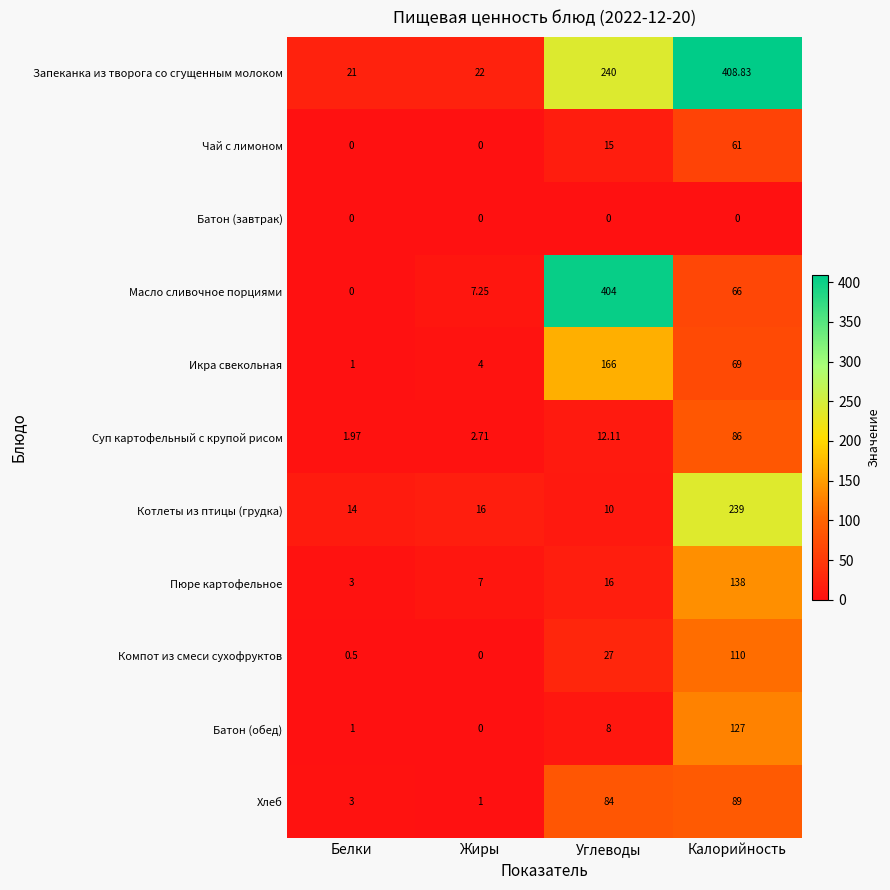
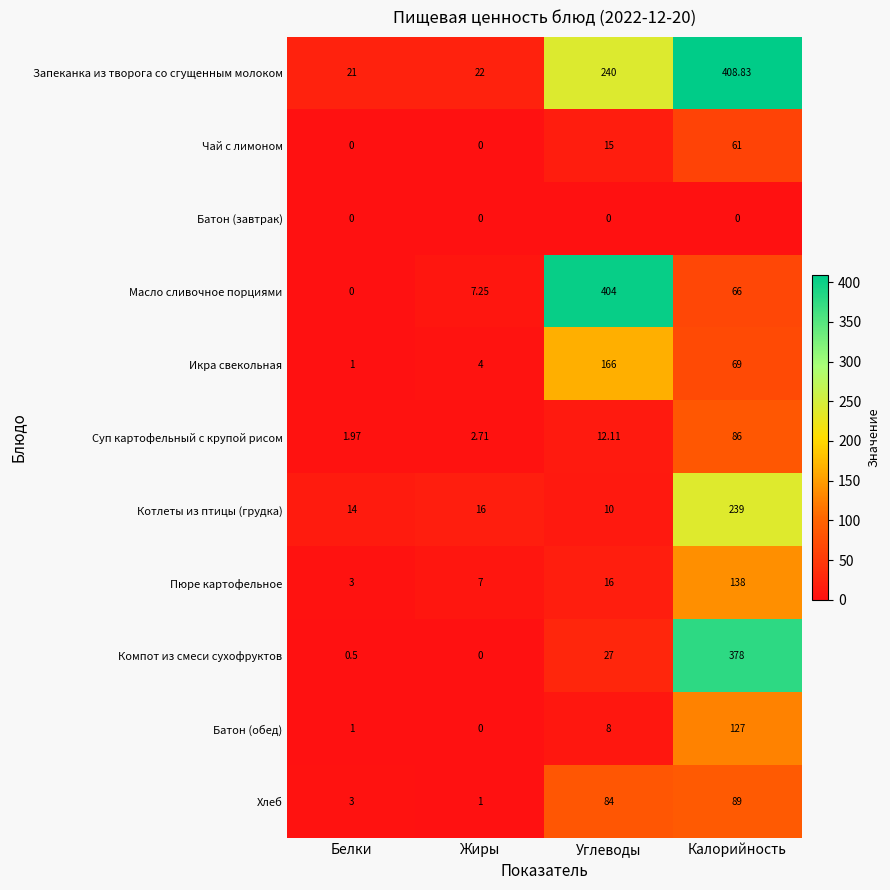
  {
    "Запеканка из творога со сгущенным молоком": {
      "Белки": 21,
      "Жиры": 22,
      "Углеводы": 240,
      "Калорийность": 408.83
    },
    "Чай с лимоном": {
      "Белки": 0,
      "Жиры": 0,
      "Углеводы": 15,
      "Калорийность": 61
    },
    "Батон (завтрак)": {
      "Белки": 0,
      "Жиры": 0,
      "Углеводы": 0,
      "Калорийность": 0
    },
    "Масло сливочное порциями": {
      "Белки": 0,
      "Жиры": 7.25,
      "Углеводы": 404,
      "Калорийность": 66
    },
    "Икра свекольная": {
      "Белки": 1,
      "Жиры": 4,
      "Углеводы": 166,
      "Калорийность": 69
    },
    "Суп картофельный с крупой рисом": {
      "Белки": 1.97,
      "Жиры": 2.71,
      "Углеводы": 12.11,
      "Калорийность": 86
    },
    "Котлеты из птицы (грудка)": {
      "Белки": 14,
      "Жиры": 16,
      "Углеводы": 10,
      "Калорийность": 239
    },
    "Пюре картофельное": {
      "Белки": 3,
      "Жиры": 7,
      "Углеводы": 16,
      "Калорийность": 138
    },
    "Компот из смеси сухофруктов": {
      "Белки": 0.5,
      "Жиры": 0,
      "Углеводы": 27,
-     "Калорийность": 110
+     "Калорийность": 378
    },
    "Батон (обед)": {
      "Белки": 1,
      "Жиры": 0,
      "Углеводы": 8,
      "Калорийность": 127
    },
    "Хлеб": {
      "Белки": 3,
      "Жиры": 1,
      "Углеводы": 84,
      "Калорийность": 89
    }
  }
